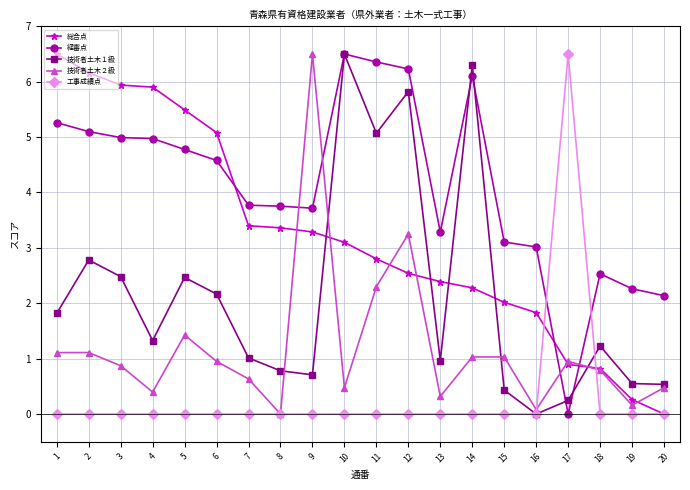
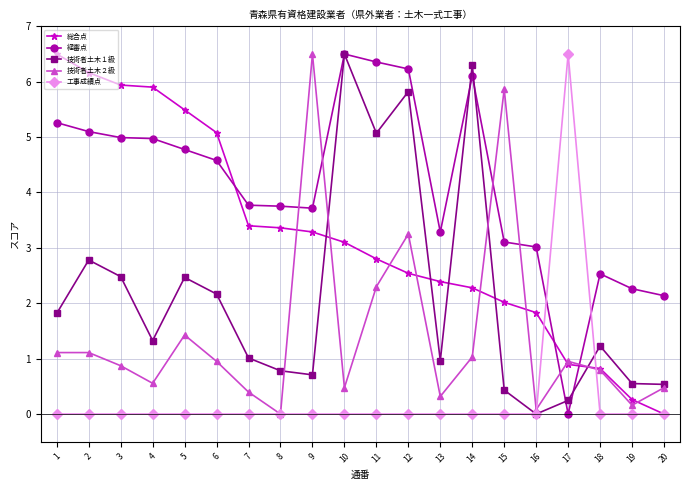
  {
    "技術者土木２級": {
      "1": 1.1,
      "2": 1.1,
      "3": 0.9,
-     "4": 0.4,
+     "4": 0.6,
      "5": 1.4,
      "6": 1.0,
-     "7": 0.6,
+     "7": 0.4,
      "9": 6.5,
      "10": 0.5,
      "11": 2.3,
      "12": 3.3,
      "13": 0.3,
      "14": 1.0,
-     "15": 1.0,
+     "15": 5.9,
      "16": 0.1,
      "17": 1.0,
      "19": 0.2,
      "20": 0.5
    },
    "工事成績点": {
      "1": 0.0,
      "2": 0.0,
      "3": 0.0,
      "4": 0.0,
      "5": 0.0,
      "6": 0.0,
      "7": 0.0,
      "9": 0.0,
      "10": 0.0,
      "11": 0.0,
      "12": 0.0,
      "13": 0.0,
      "14": 0.0,
      "15": 0.0,
      "17": 6.5,
      "18": 0.0,
      "19": 0.0
    }
  }
